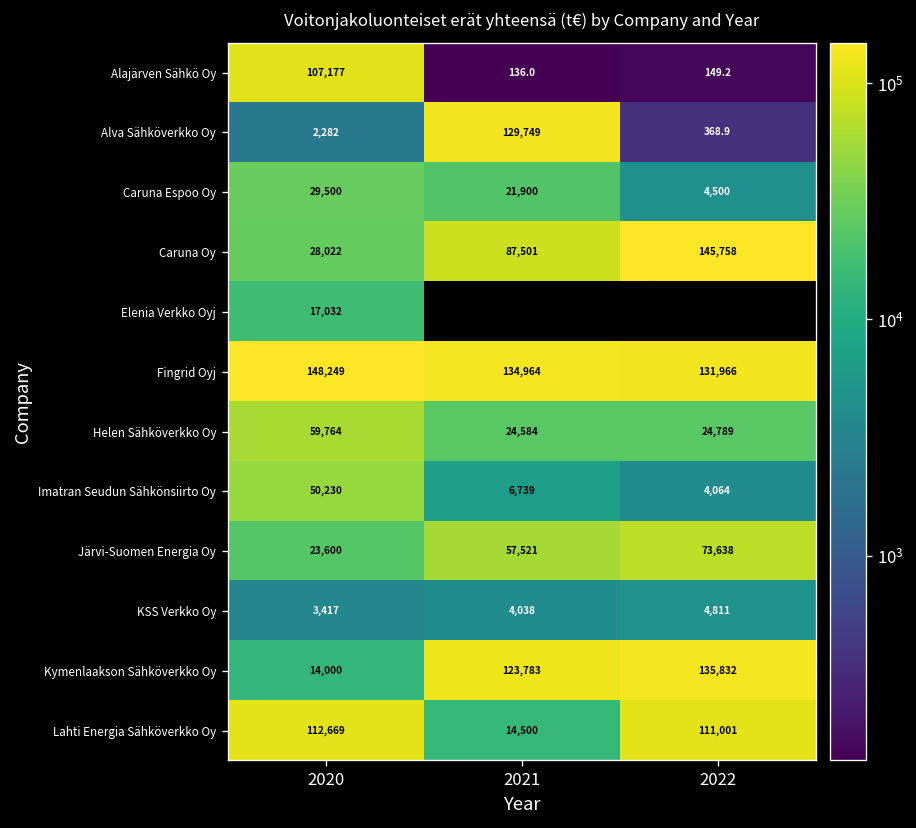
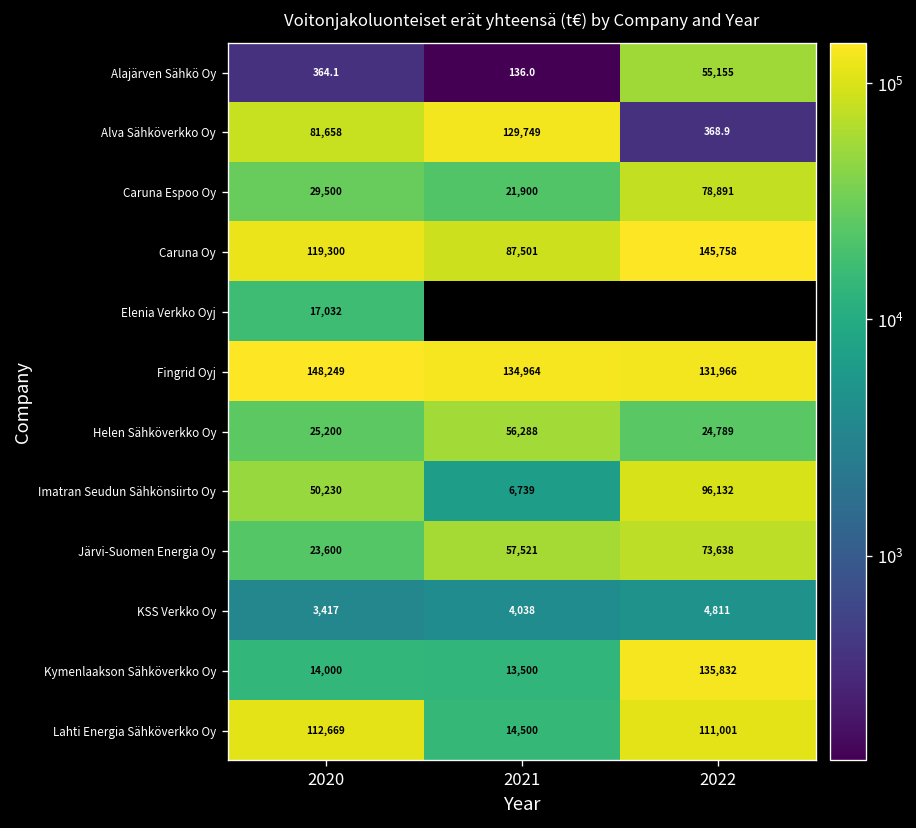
  {
    "Alajärven Sähkö Oy": {
-     "2020": "107,177",
+     "2020": "364.1",
      "2021": "136.0",
-     "2022": "149.2"
+     "2022": "55,155"
    },
    "Alva Sähköverkko Oy": {
-     "2020": "2,282",
+     "2020": "81,658",
      "2021": "129,749",
      "2022": "368.9"
    },
    "Caruna Espoo Oy": {
      "2020": "29,500",
      "2021": "21,900",
-     "2022": "4,500"
+     "2022": "78,891"
    },
    "Caruna Oy": {
-     "2020": "28,022",
+     "2020": "119,300",
      "2021": "87,501",
      "2022": "145,758"
    },
    "Elenia Verkko Oyj": {
      "2020": "17,032"
    },
    "Fingrid Oyj": {
      "2020": "148,249",
      "2021": "134,964",
      "2022": "131,966"
    },
    "Helen Sähköverkko Oy": {
-     "2020": "59,764",
-     "2021": "24,584",
+     "2020": "25,200",
+     "2021": "56,288",
      "2022": "24,789"
    },
    "Imatran Seudun Sähkönsiirto Oy": {
      "2020": "50,230",
      "2021": "6,739",
-     "2022": "4,064"
+     "2022": "96,132"
    },
    "Järvi-Suomen Energia Oy": {
      "2020": "23,600",
      "2021": "57,521",
      "2022": "73,638"
    },
    "KSS Verkko Oy": {
      "2020": "3,417",
      "2021": "4,038",
      "2022": "4,811"
    },
    "Kymenlaakson Sähköverkko Oy": {
      "2020": "14,000",
-     "2021": "123,783",
+     "2021": "13,500",
      "2022": "135,832"
    },
    "Lahti Energia Sähköverkko Oy": {
      "2020": "112,669",
      "2021": "14,500",
      "2022": "111,001"
    }
  }
